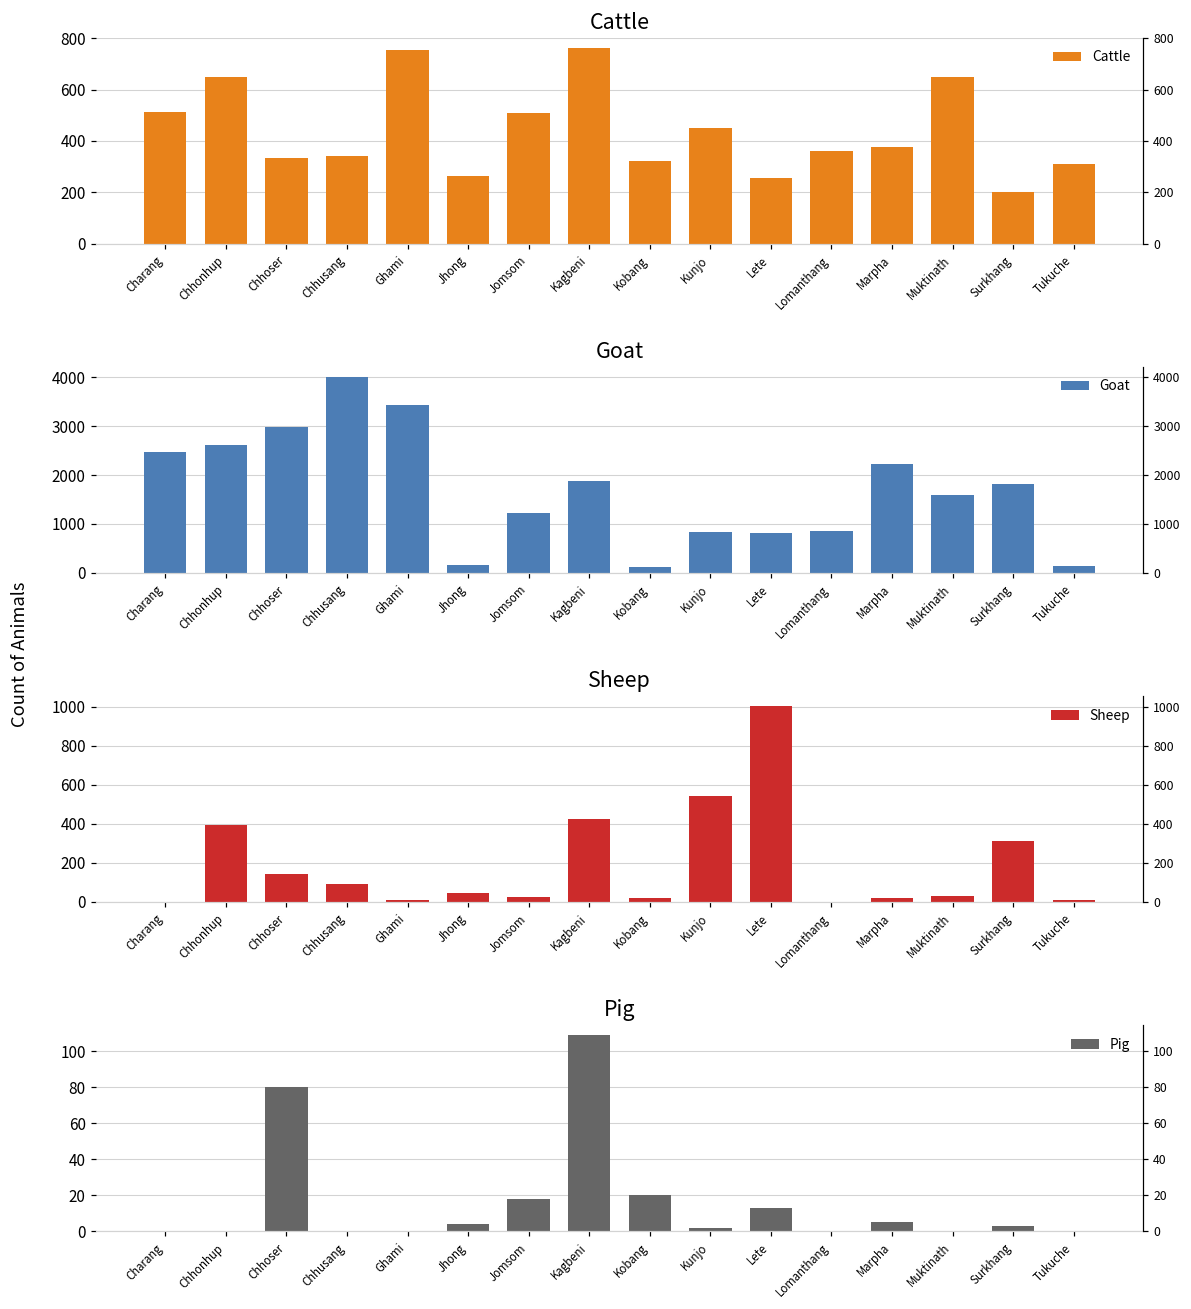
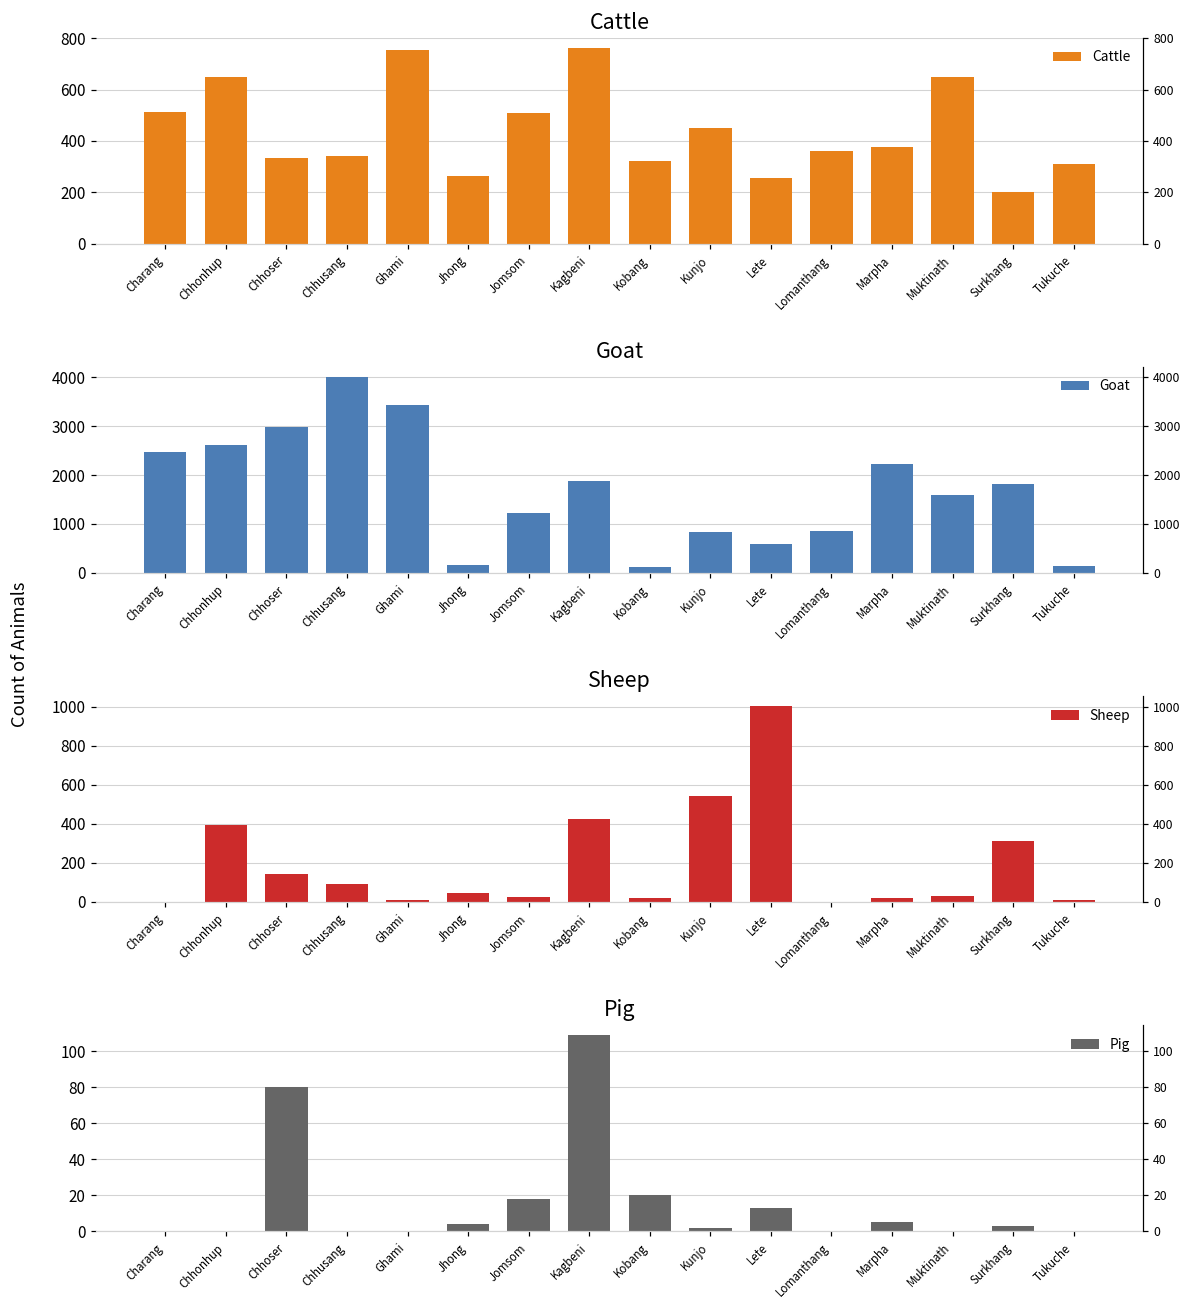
  {
    "Cattle": {
      "Charang": 510,
      "Chhonhup": 650,
      "Chhoser": 330,
      "Chhusang": 340,
      "Ghami": 760,
      "Jhong": 260,
      "Jomsom": 510,
      "Kagbeni": 760,
      "Kobang": 320,
      "Kunjo": 450,
      "Lete": 260,
      "Lomanthang": 360,
      "Marpha": 380,
      "Muktinath": 650,
      "Surkhang": 200,
      "Tukuche": 310
    },
    "Goat": {
      "Charang": 2500,
      "Chhonhup": 2600,
      "Chhoser": 3000,
      "Chhusang": 4000,
      "Ghami": 3400,
      "Jhong": 200,
      "Jomsom": 1200,
      "Kagbeni": 1900,
      "Kobang": 100,
      "Kunjo": 800,
-     "Lete": 800,
+     "Lete": 600,
      "Lomanthang": 800,
      "Marpha": 2200,
      "Muktinath": 1600,
      "Surkhang": 1800,
      "Tukuche": 100
    },
    "Sheep": {
      "Charang": 0,
      "Chhonhup": 390,
      "Chhoser": 140,
      "Chhusang": 90,
      "Jhong": 40,
      "Jomsom": 30,
      "Kagbeni": 420,
      "Kobang": 20,
      "Kunjo": 550,
      "Lete": 1010,
      "Lomanthang": 0,
      "Marpha": 20,
      "Muktinath": 30,
      "Surkhang": 310
    },
    "Pig": {
      "Charang": 0,
      "Chhonhup": 0,
      "Chhoser": 80,
      "Chhusang": 0,
      "Ghami": 0,
      "Jhong": 4,
      "Jomsom": 18,
      "Kagbeni": 109,
      "Kobang": 20,
      "Kunjo": 2,
      "Lete": 13,
      "Lomanthang": 0,
      "Marpha": 5,
      "Muktinath": 0,
      "Surkhang": 3,
      "Tukuche": 0
    }
  }
